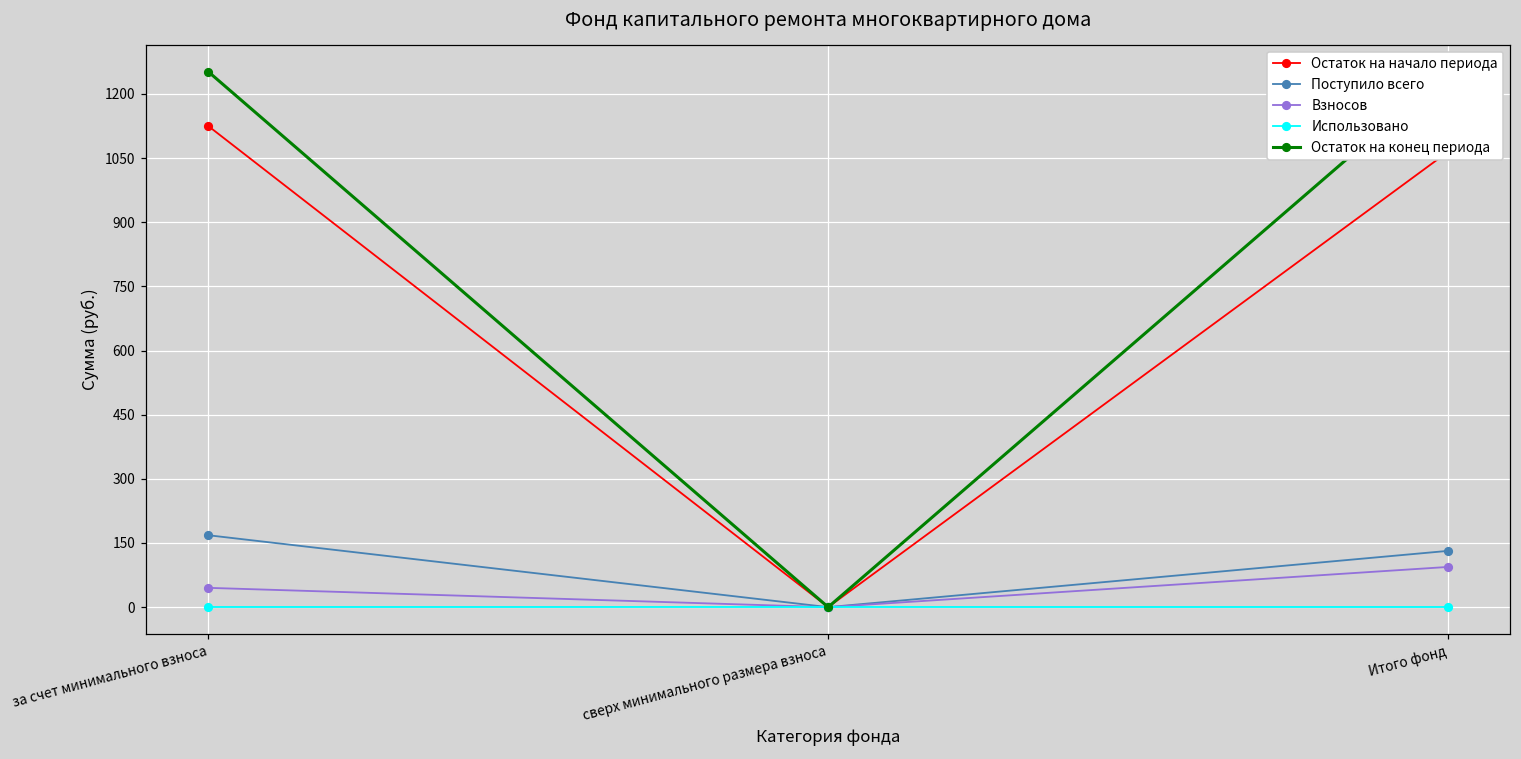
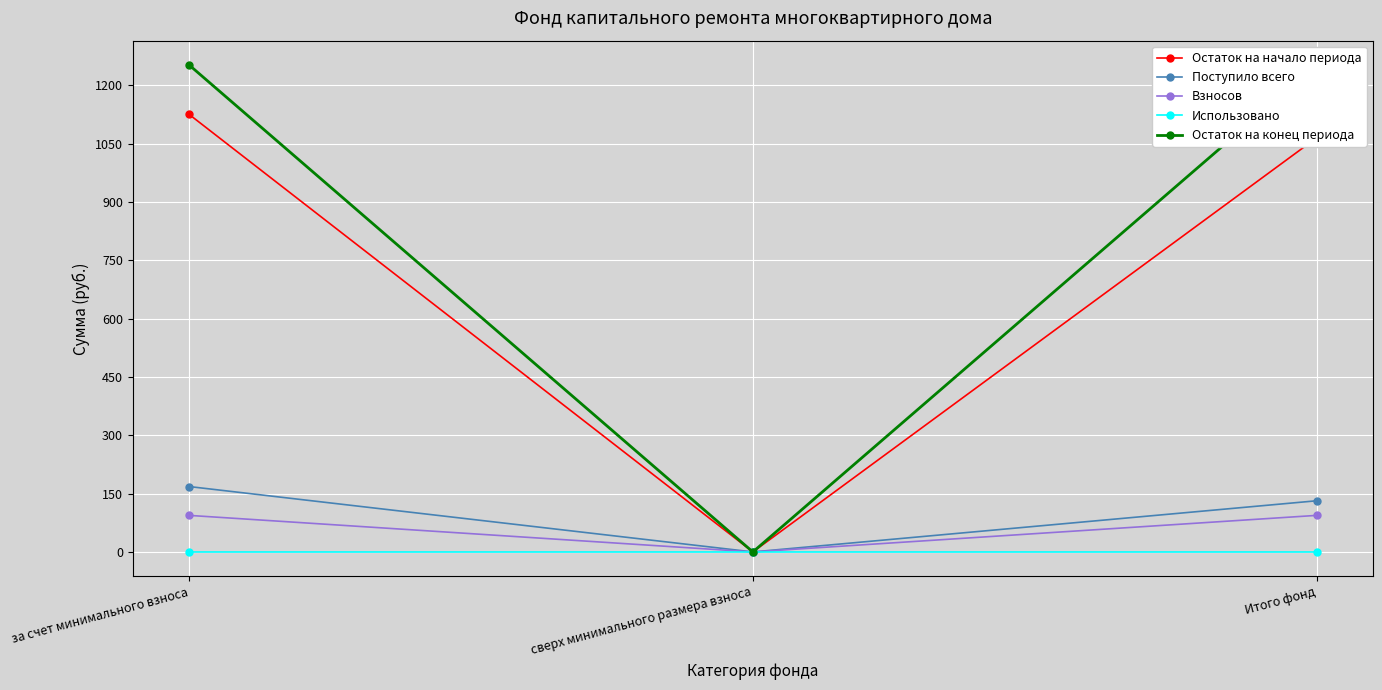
  {
    "Остаток на начало периода": {
      "за счет минимального взноса": 1130
    },
    "Поступило всего": {
      "за счет минимального взноса": 170,
      "Итого фонд": 130
    },
    "Взносов": {
-     "за счет минимального взноса": 50,
+     "за счет минимального взноса": 90,
      "Итого фонд": 90
    },
    "Использовано": {
      "за счет минимального взноса": 0,
      "Итого фонд": 0
    },
    "Остаток на конец периода": {
      "за счет минимального взноса": 1250
    }
  }
